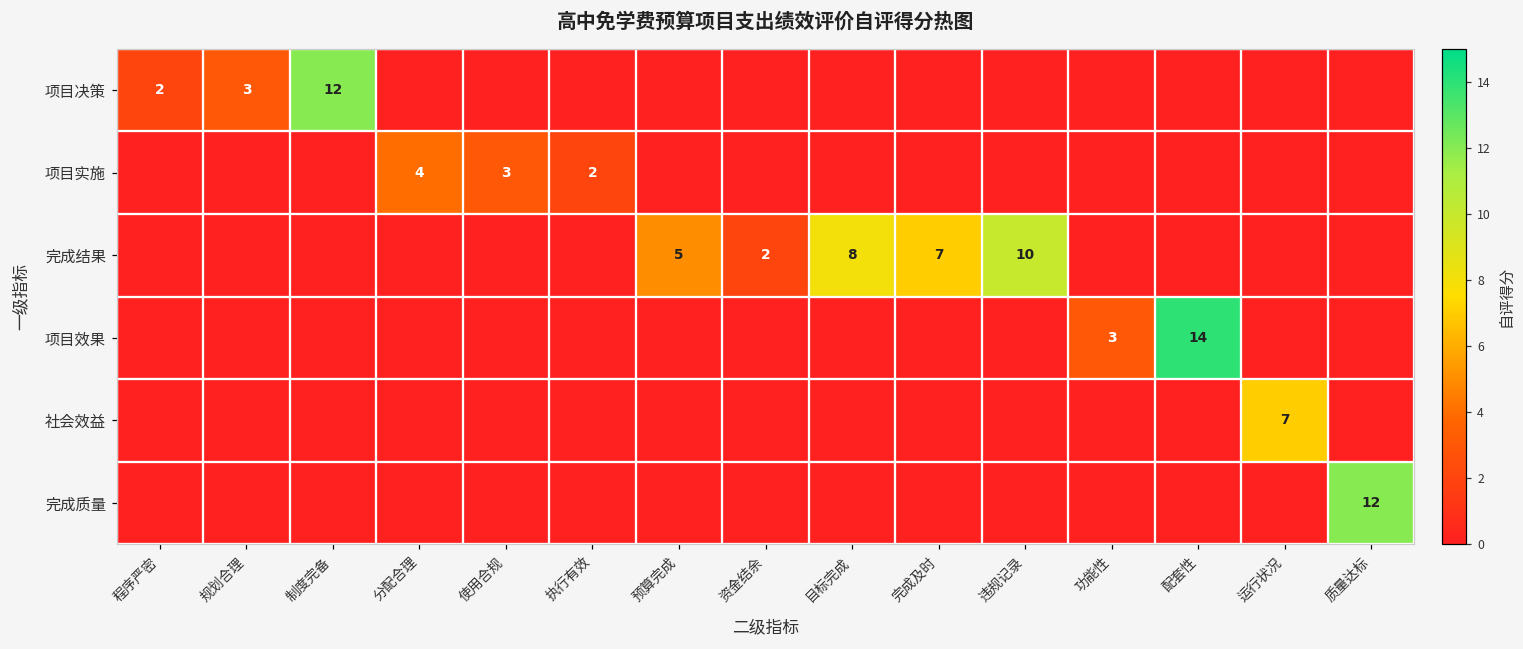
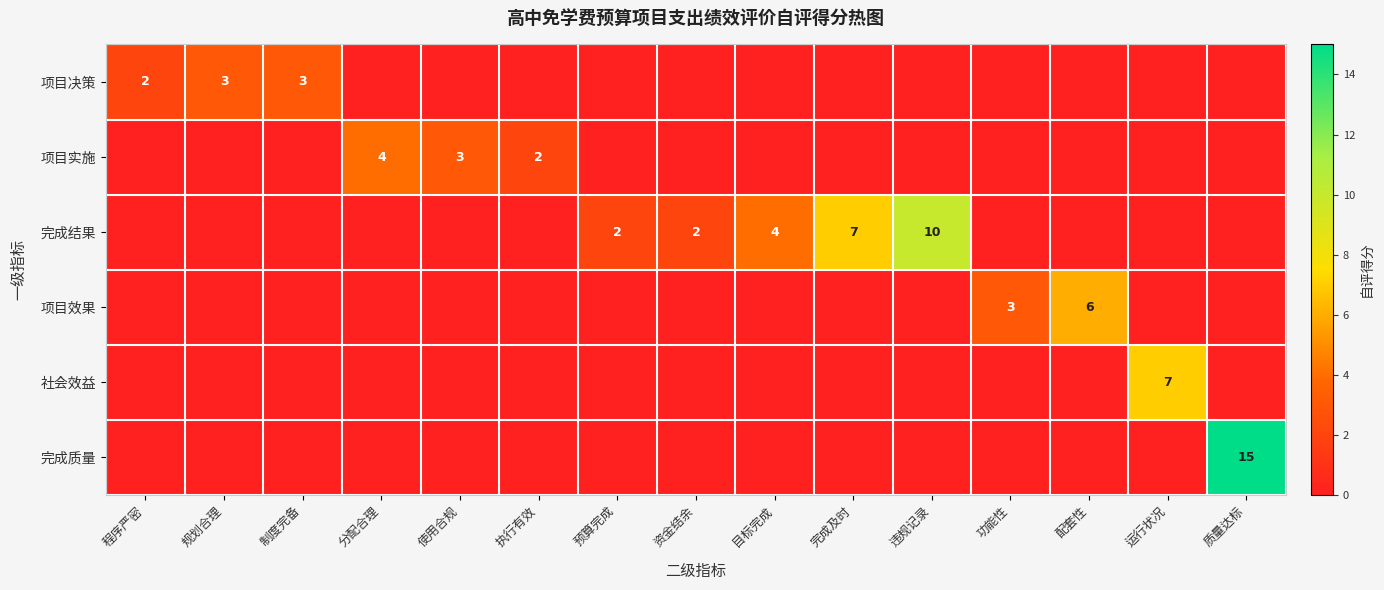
  {
    "项目决策": {
      "程序严密": 2,
      "规划合理": 3,
-     "制度完备": 12
+     "制度完备": 3
    },
    "项目实施": {
      "分配合理": 4,
      "使用合规": 3,
      "执行有效": 2
    },
    "完成结果": {
-     "预算完成": 5,
+     "预算完成": 2,
      "资金结余": 2,
-     "目标完成": 8,
+     "目标完成": 4,
      "完成及时": 7,
      "违规记录": 10
    },
    "项目效果": {
      "功能性": 3,
-     "配套性": 14
+     "配套性": 6
    },
    "社会效益": {
      "运行状况": 7
    },
    "完成质量": {
-     "质量达标": 12
+     "质量达标": 15
    }
  }
